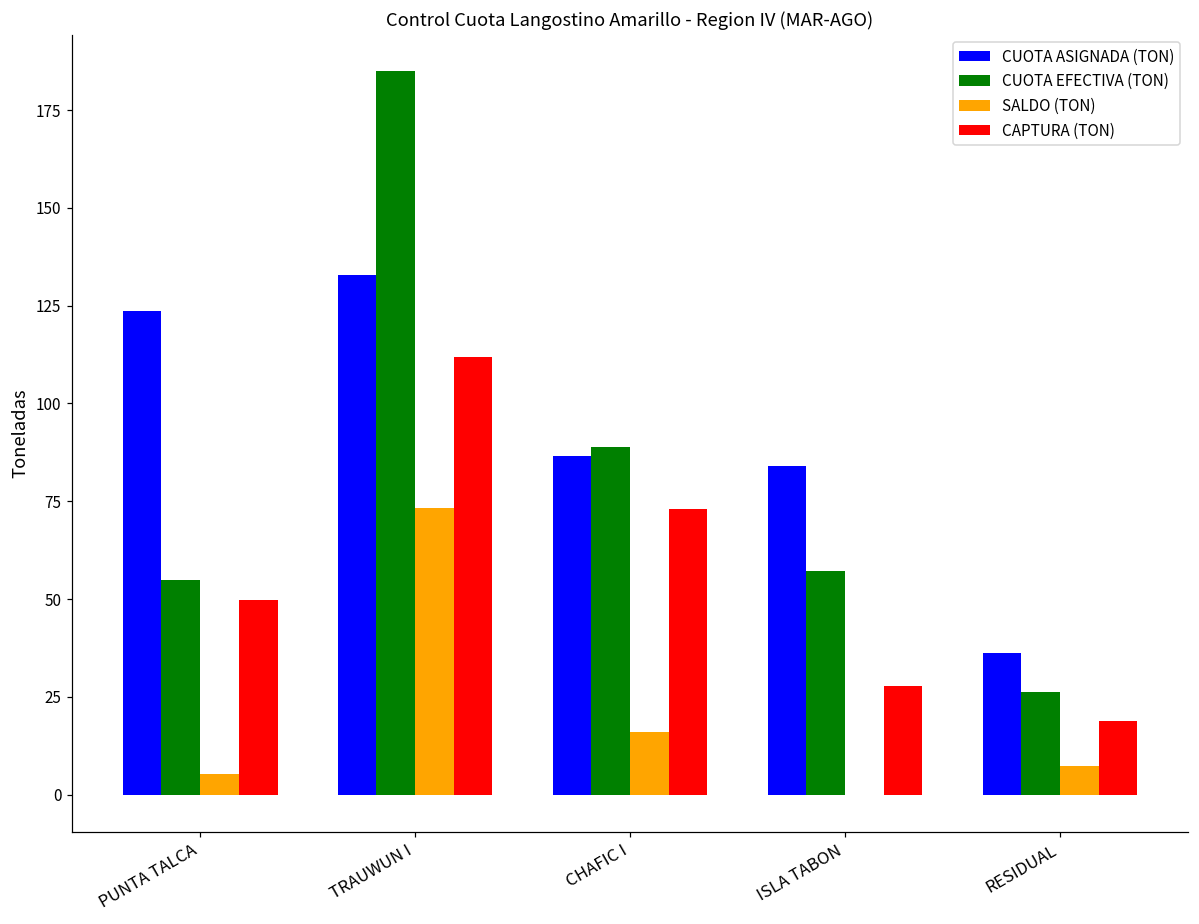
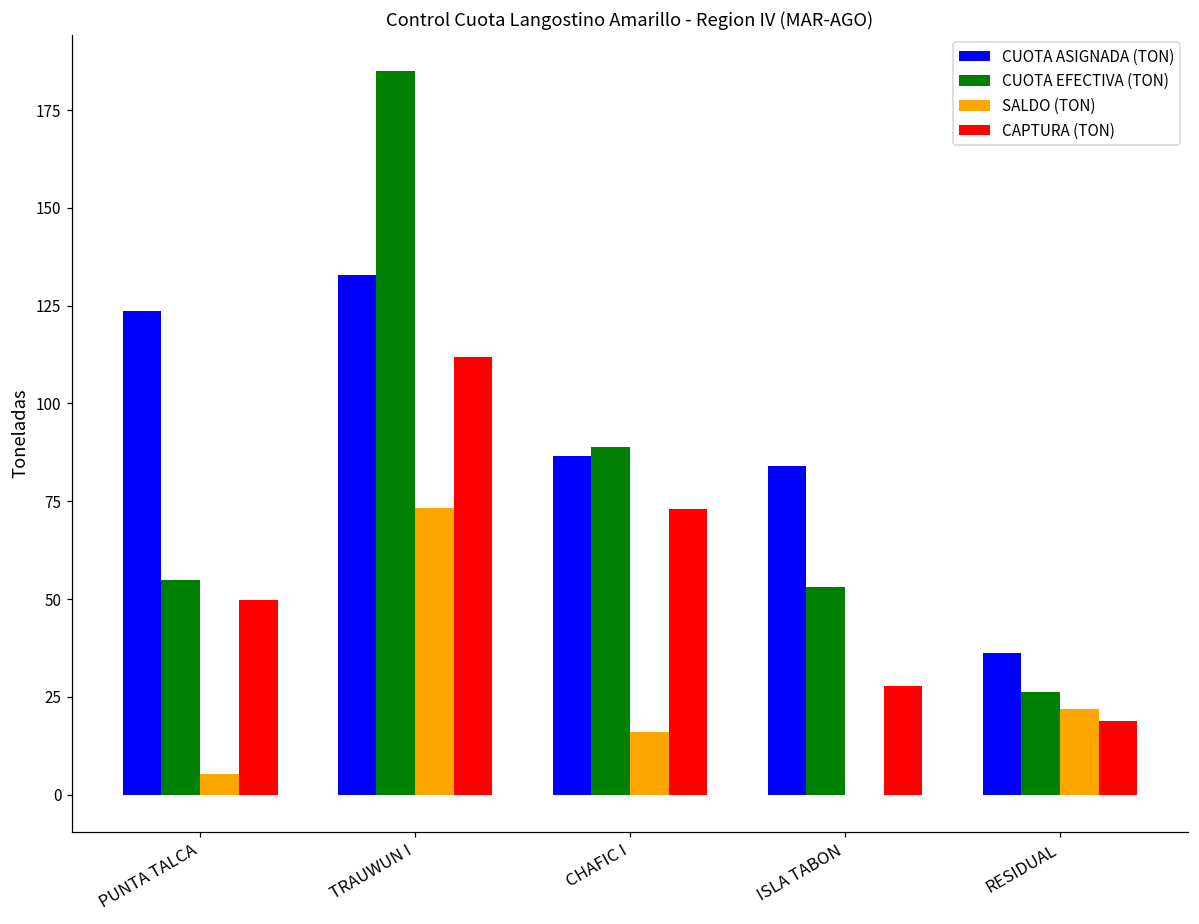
  {
    "CUOTA ASIGNADA (TON)": {
      "PUNTA TALCA": 124,
      "TRAUWUN I": 133,
      "CHAFIC I": 86,
      "ISLA TABON": 84,
      "RESIDUAL": 36
    },
    "CUOTA EFECTIVA (TON)": {
      "PUNTA TALCA": 55,
      "TRAUWUN I": 185,
      "CHAFIC I": 89,
-     "ISLA TABON": 57,
+     "ISLA TABON": 53,
      "RESIDUAL": 26
    },
    "SALDO (TON)": {
      "PUNTA TALCA": 5,
      "TRAUWUN I": 73,
      "CHAFIC I": 16,
-     "RESIDUAL": 7
+     "RESIDUAL": 22
    },
    "CAPTURA (TON)": {
      "PUNTA TALCA": 50,
      "TRAUWUN I": 112,
      "CHAFIC I": 73,
      "ISLA TABON": 28,
      "RESIDUAL": 19
    }
  }
